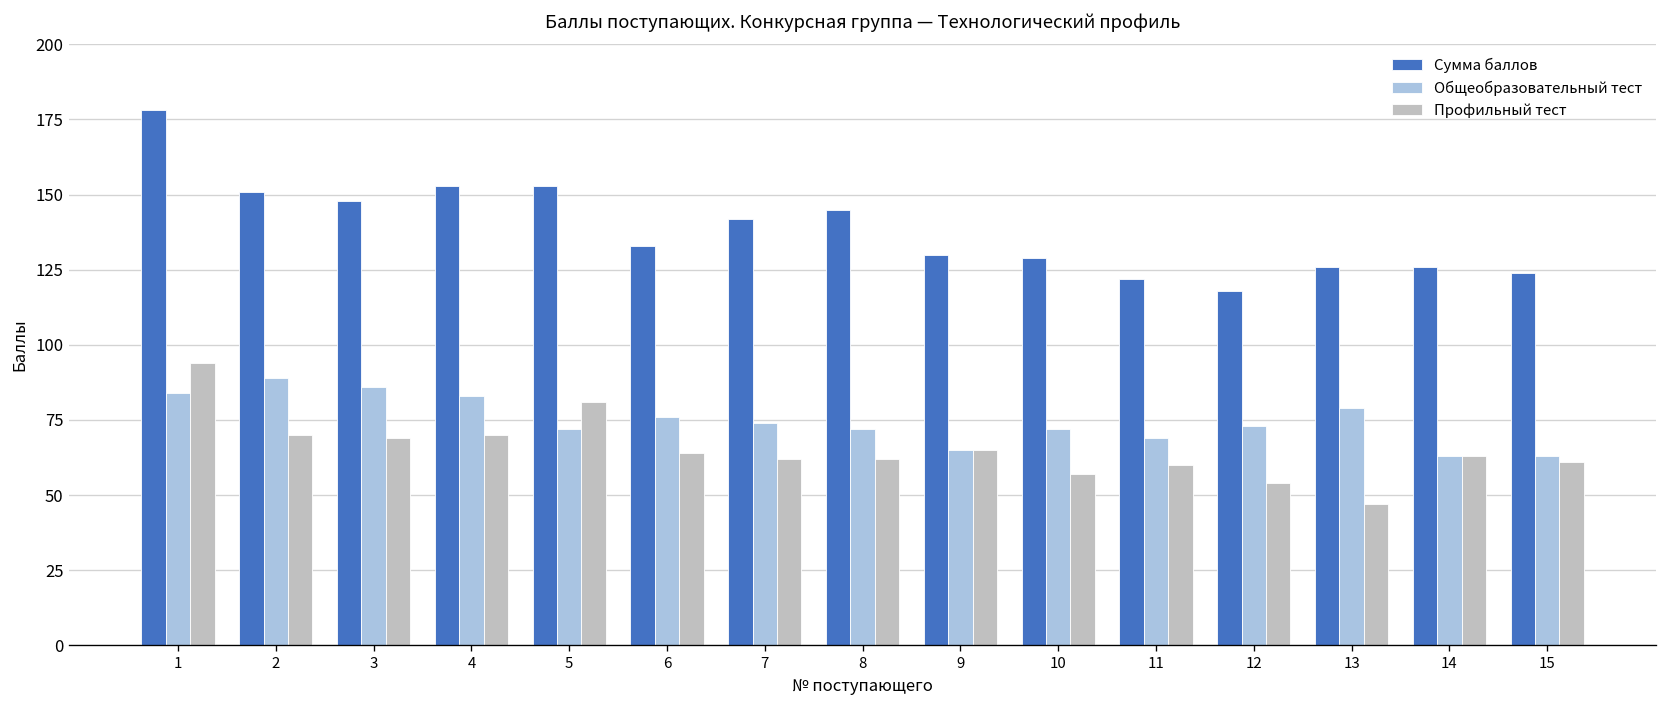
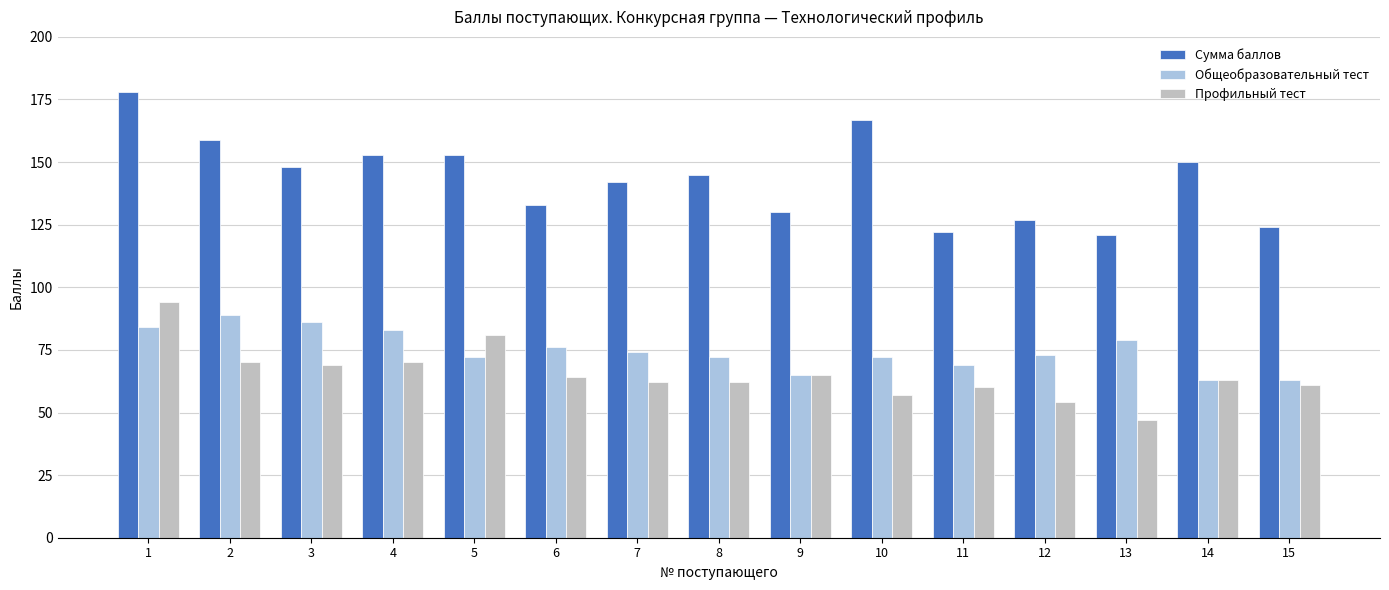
  {
    "Сумма баллов": {
      "1": 178,
-     "2": 151,
+     "2": 159,
      "3": 148,
      "4": 153,
      "5": 153,
      "6": 133,
      "7": 142,
      "8": 145,
      "9": 130,
-     "10": 129,
+     "10": 167,
      "11": 122,
-     "12": 118,
-     "13": 126,
-     "14": 126,
+     "12": 127,
+     "13": 121,
+     "14": 150,
      "15": 124
    }
  }
